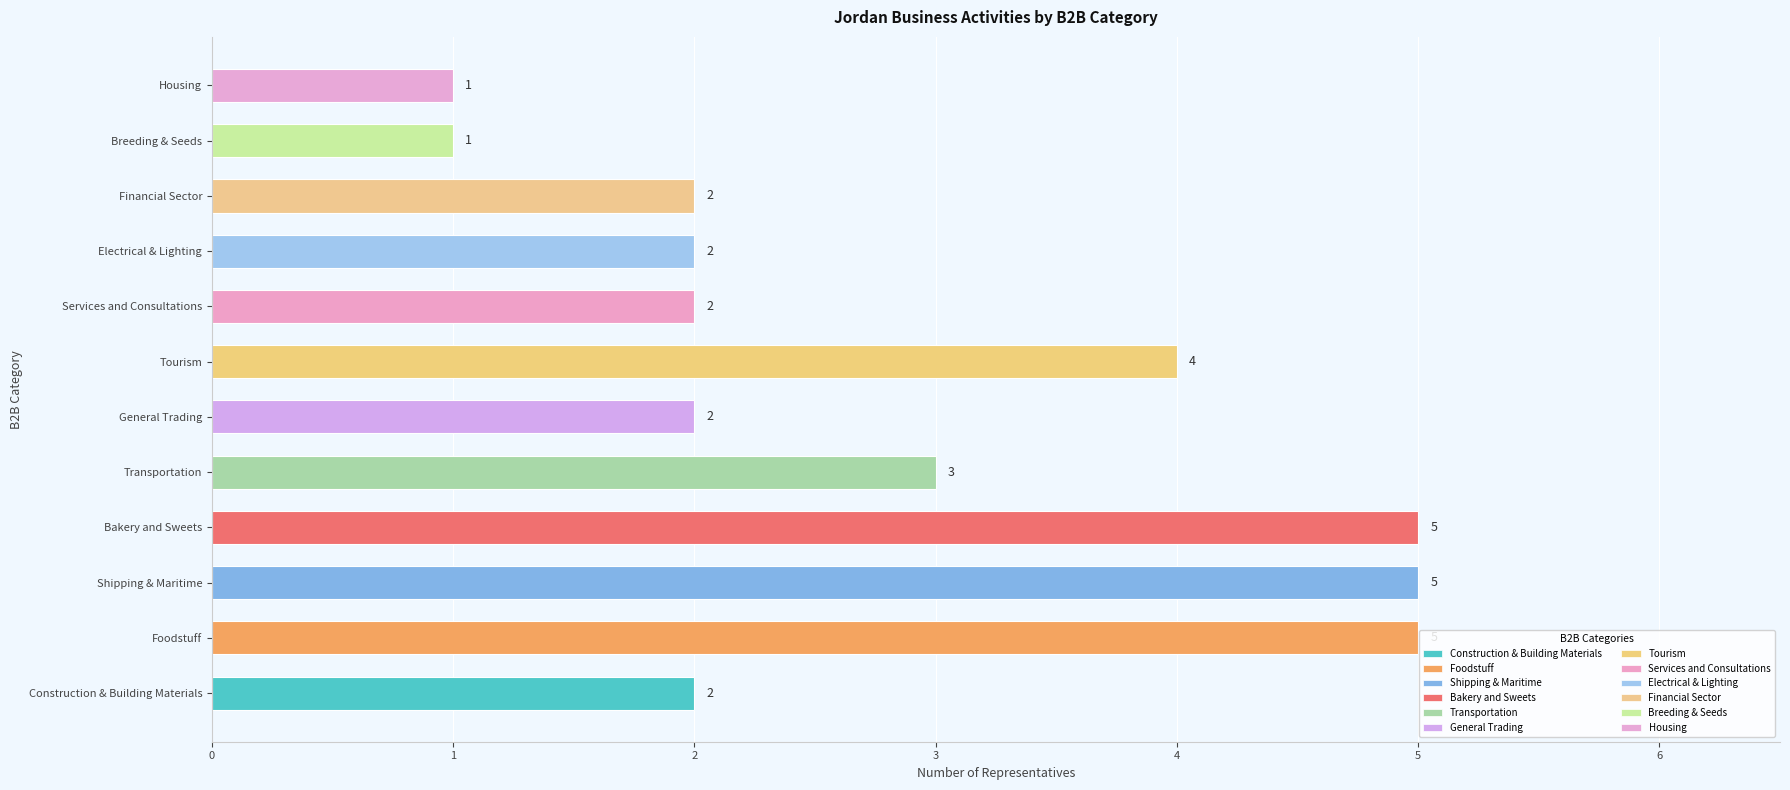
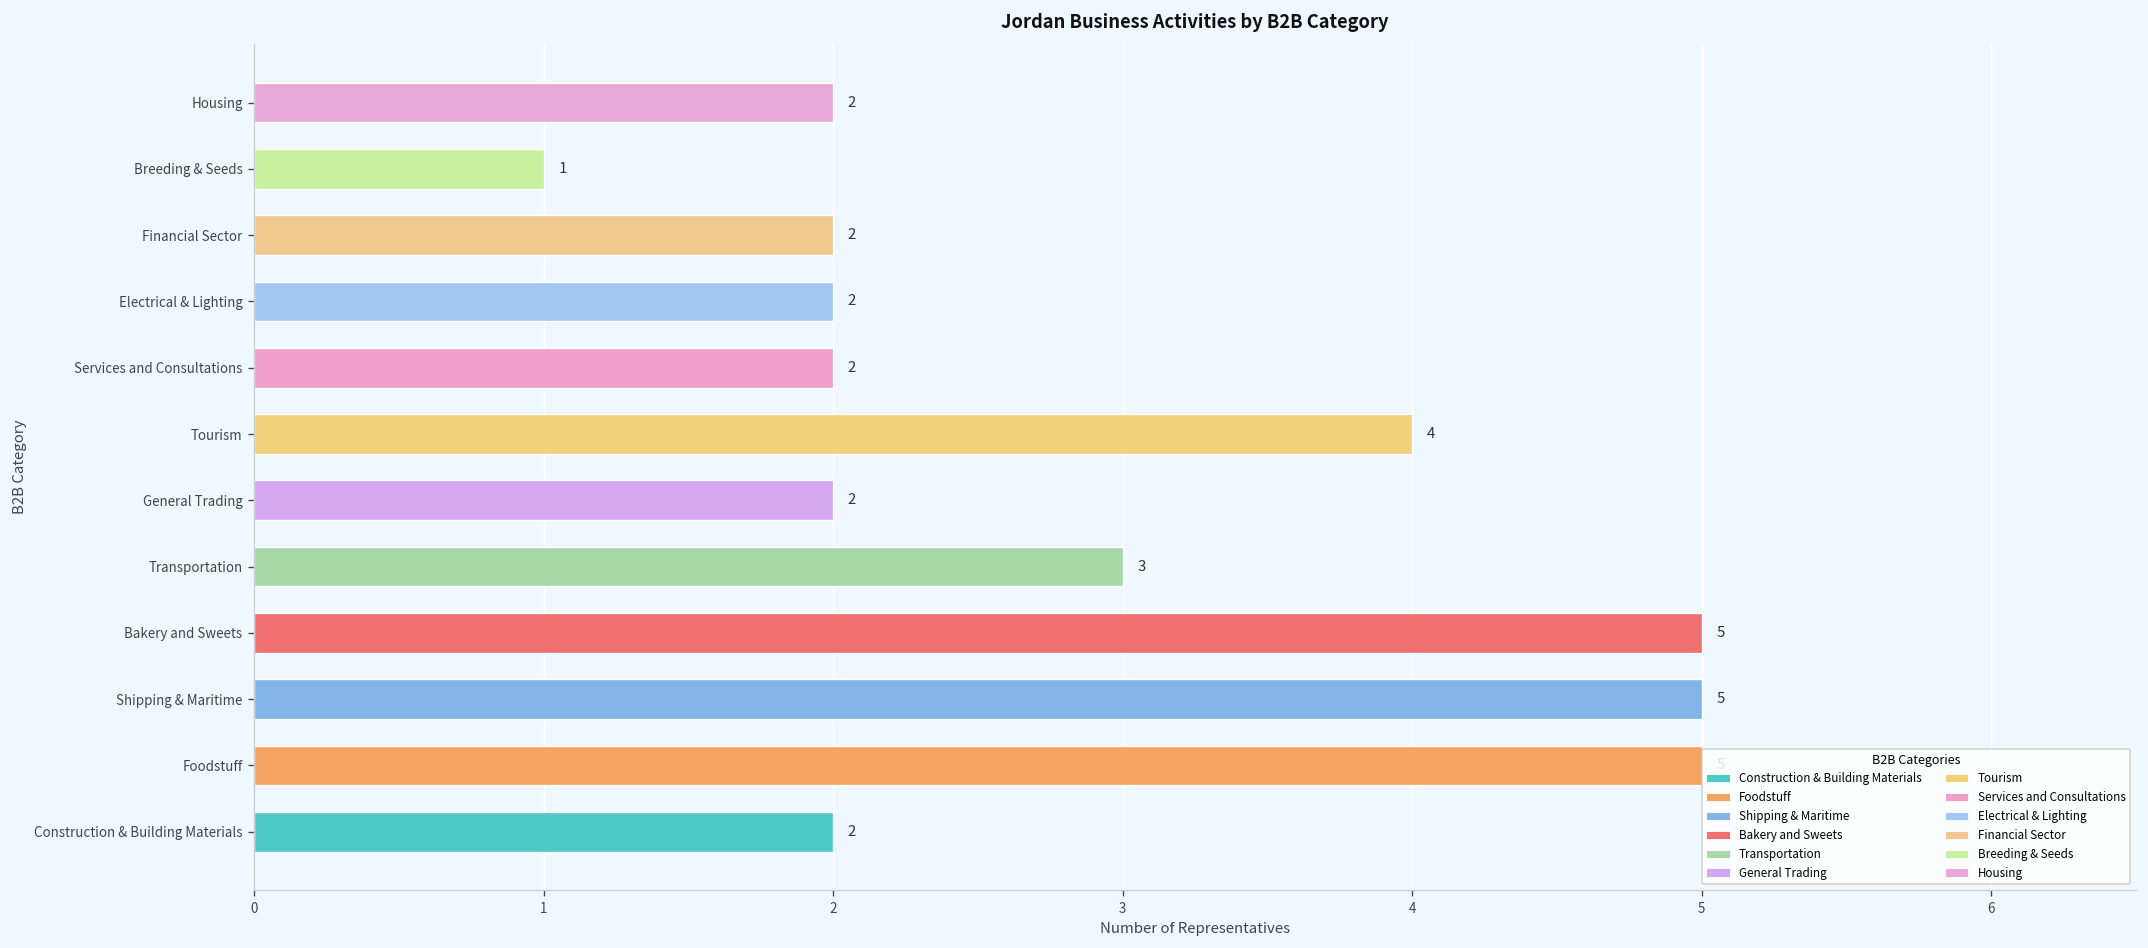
  {
-   "Housing": 1,
+   "Housing": 2,
    "Breeding & Seeds": 1,
    "Financial Sector": 2,
    "Electrical & Lighting": 2,
    "Services and Consultations": 2,
    "Tourism": 4,
    "General Trading": 2,
    "Transportation": 3,
    "Bakery and Sweets": 5,
    "Shipping & Maritime": 5,
    "Construction & Building Materials": 2
  }
